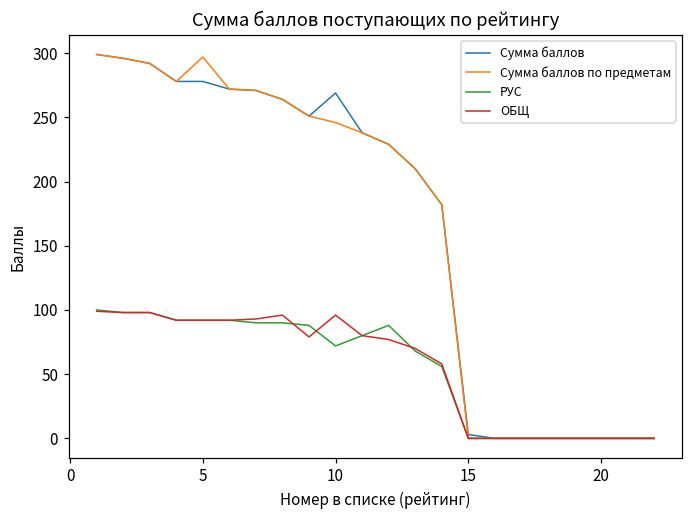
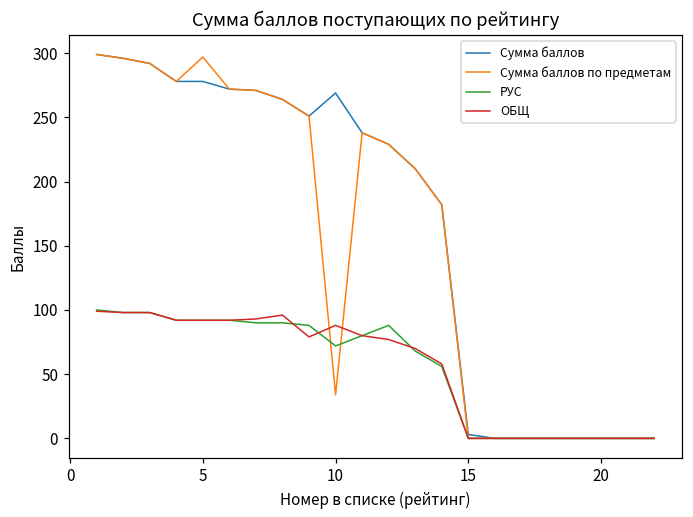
  {
    "Сумма баллов": {
      "5": 278,
      "10": 269,
      "15": 3
    },
    "Сумма баллов по предметам": {
      "5": 297,
-     "10": 246
+     "10": 34
    },
    "РУС": {
      "10": 72
    },
    "ОБЩ": {
-     "10": 96
+     "10": 88
    }
  }
